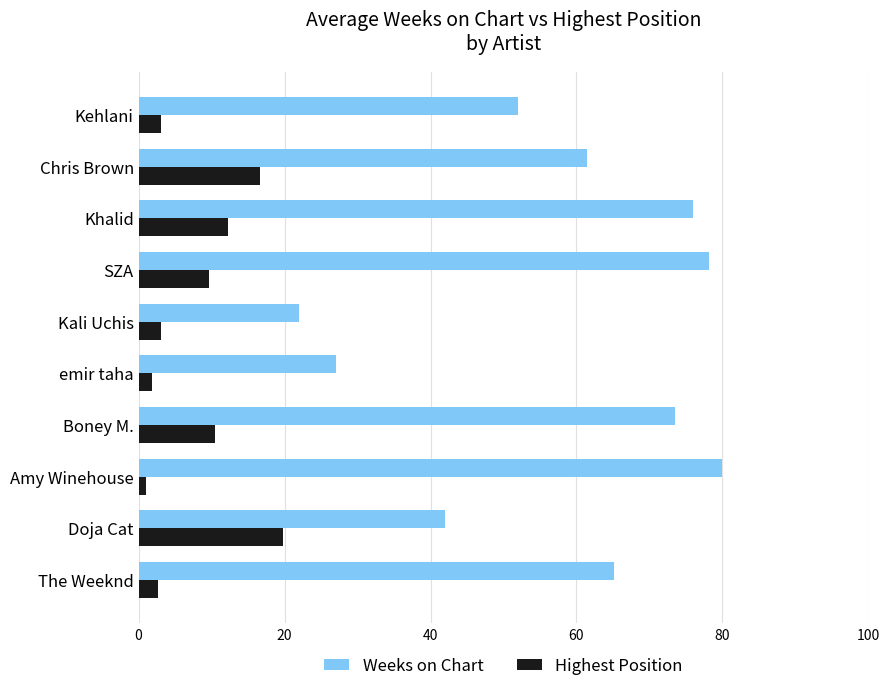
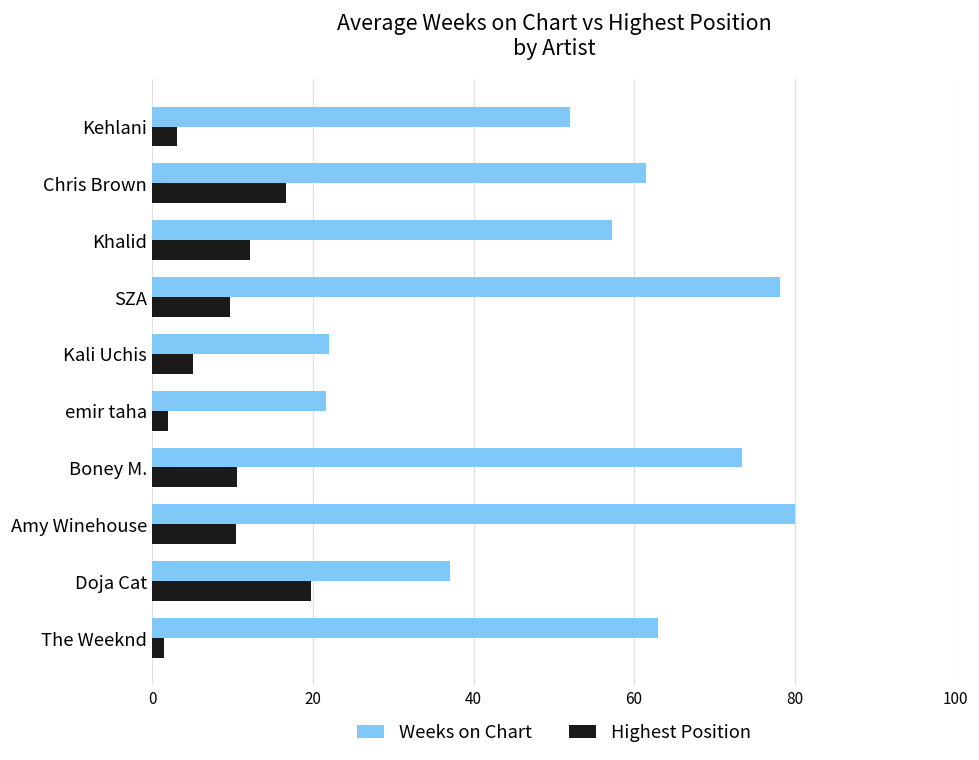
  {
    "Weeks on Chart": {
      "Kehlani": 52,
      "Chris Brown": 62,
-     "Khalid": 76,
+     "Khalid": 57,
      "SZA": 78,
      "Kali Uchis": 22,
-     "emir taha": 27,
+     "emir taha": 22,
      "Boney M.": 74,
      "Amy Winehouse": 80,
-     "Doja Cat": 42,
-     "The Weeknd": 65
+     "Doja Cat": 37,
+     "The Weeknd": 63
    },
    "Highest Position": {
      "Kehlani": 3,
      "Chris Brown": 17,
      "Khalid": 12,
      "SZA": 10,
-     "Kali Uchis": 3,
+     "Kali Uchis": 5,
      "emir taha": 2,
      "Boney M.": 11,
-     "Amy Winehouse": 1,
+     "Amy Winehouse": 10,
      "Doja Cat": 20,
-     "The Weeknd": 3
+     "The Weeknd": 1
    }
  }
